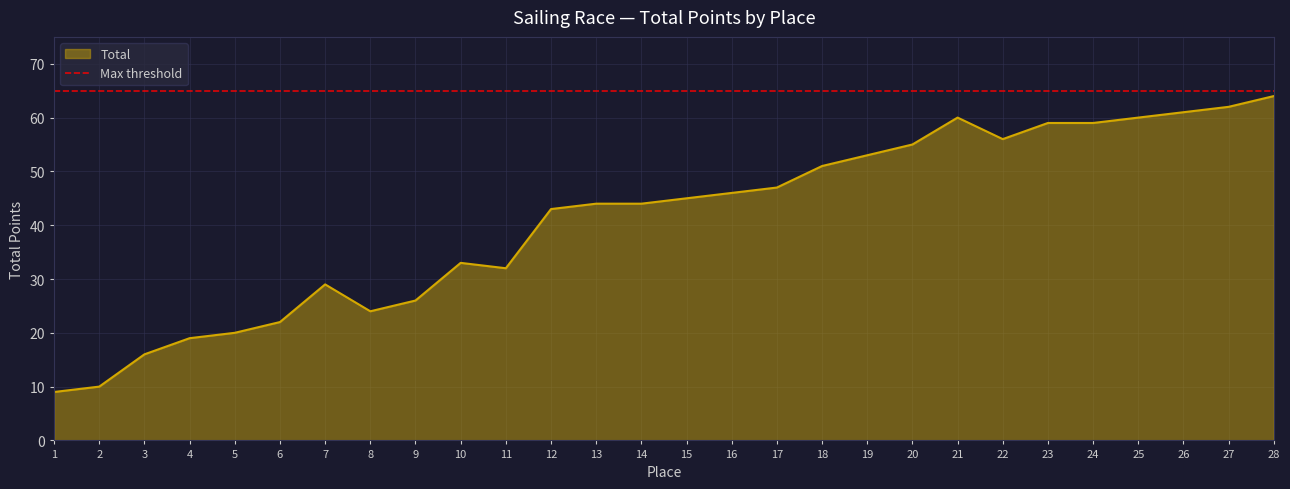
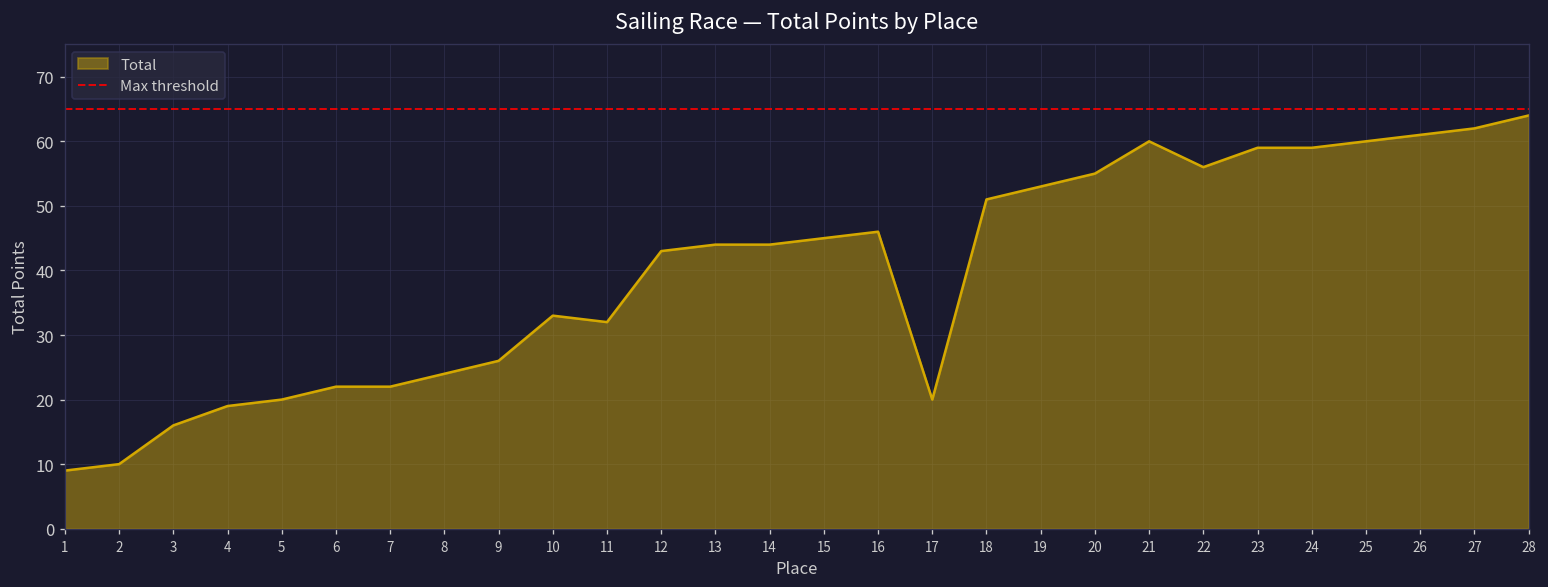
  {
    "1": 9,
    "2": 10,
    "3": 16,
    "4": 19,
    "5": 20,
    "6": 22,
-   "7": 29,
+   "7": 22,
    "8": 24,
    "9": 26,
    "10": 33,
    "11": 32,
    "12": 43,
    "13": 44,
    "14": 44,
    "15": 45,
    "16": 46,
-   "17": 47,
+   "17": 20,
    "18": 51,
    "19": 53,
    "20": 55,
    "21": 60,
    "22": 56,
    "23": 59,
    "24": 59,
    "25": 60,
    "26": 61,
    "27": 62,
    "28": 64
  }
